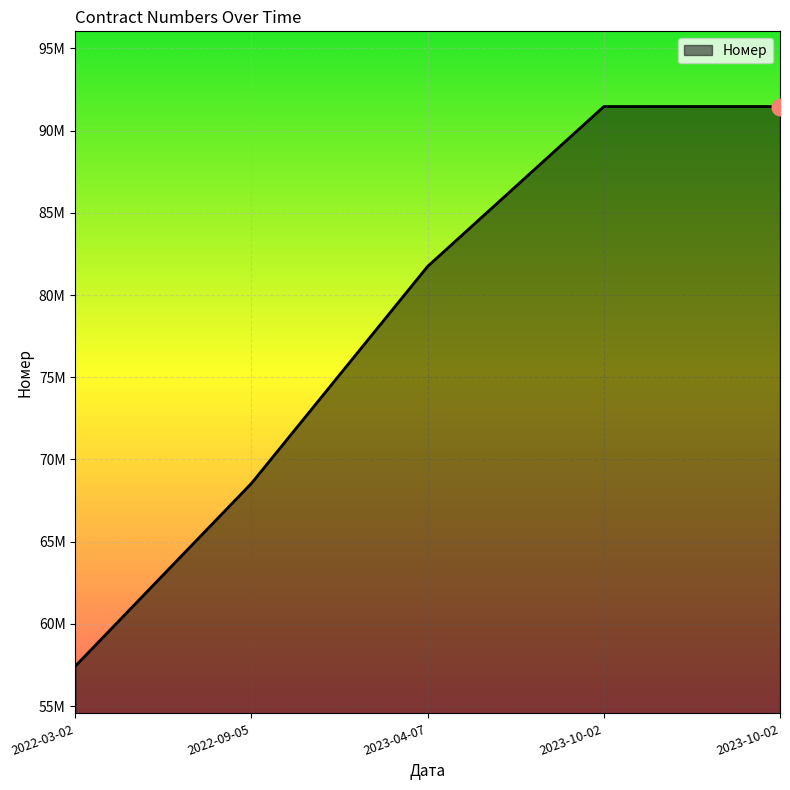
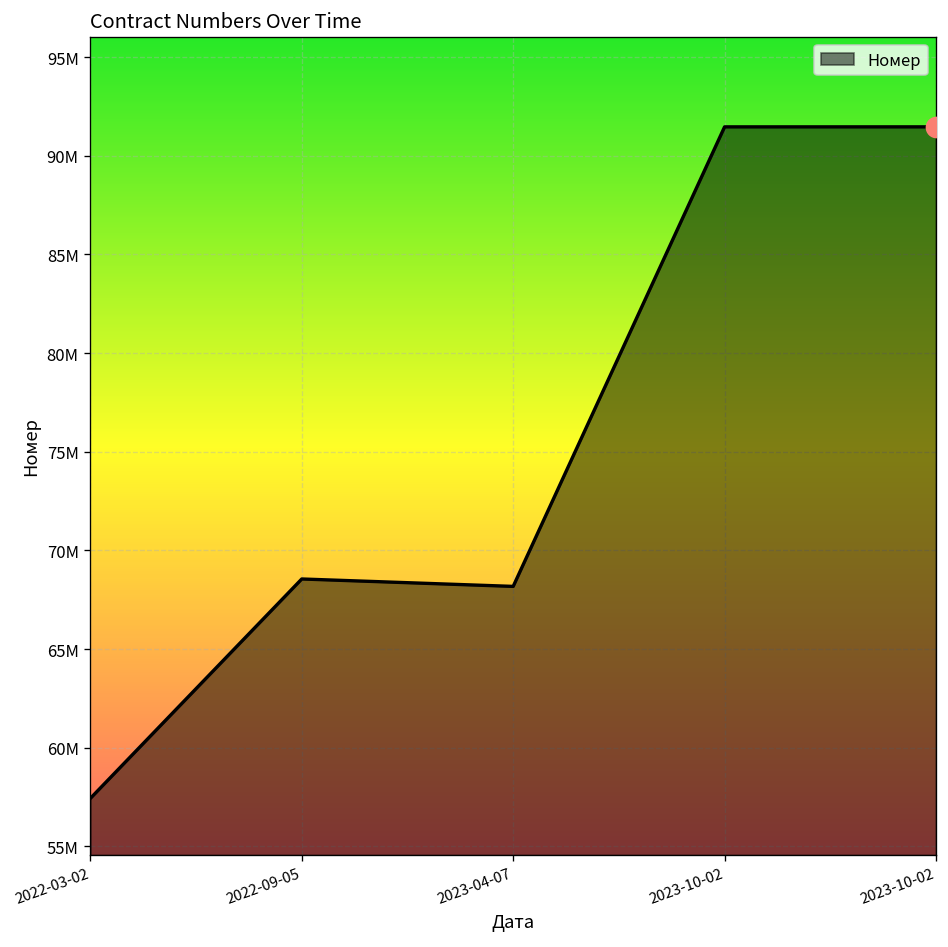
  {
    "Номер": {
      "2022-03-02": 57400000,
      "2022-09-05": 68600000,
-     "2023-04-07": 81700000
+     "2023-04-07": 68200000
    }
  }
